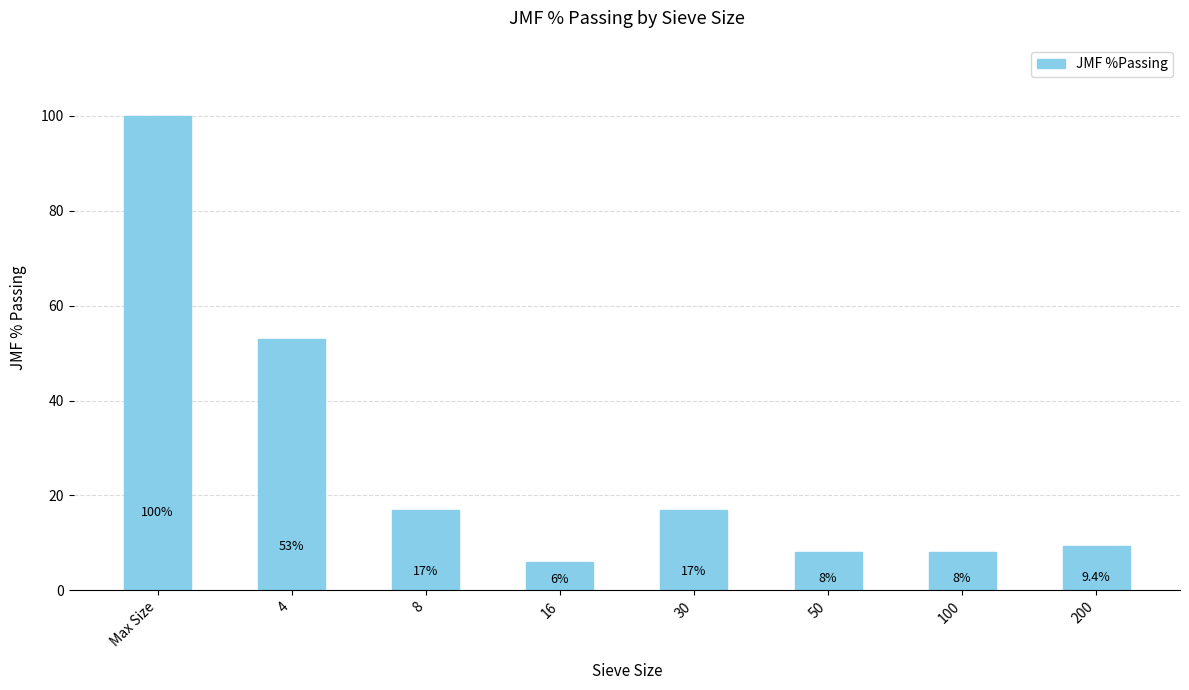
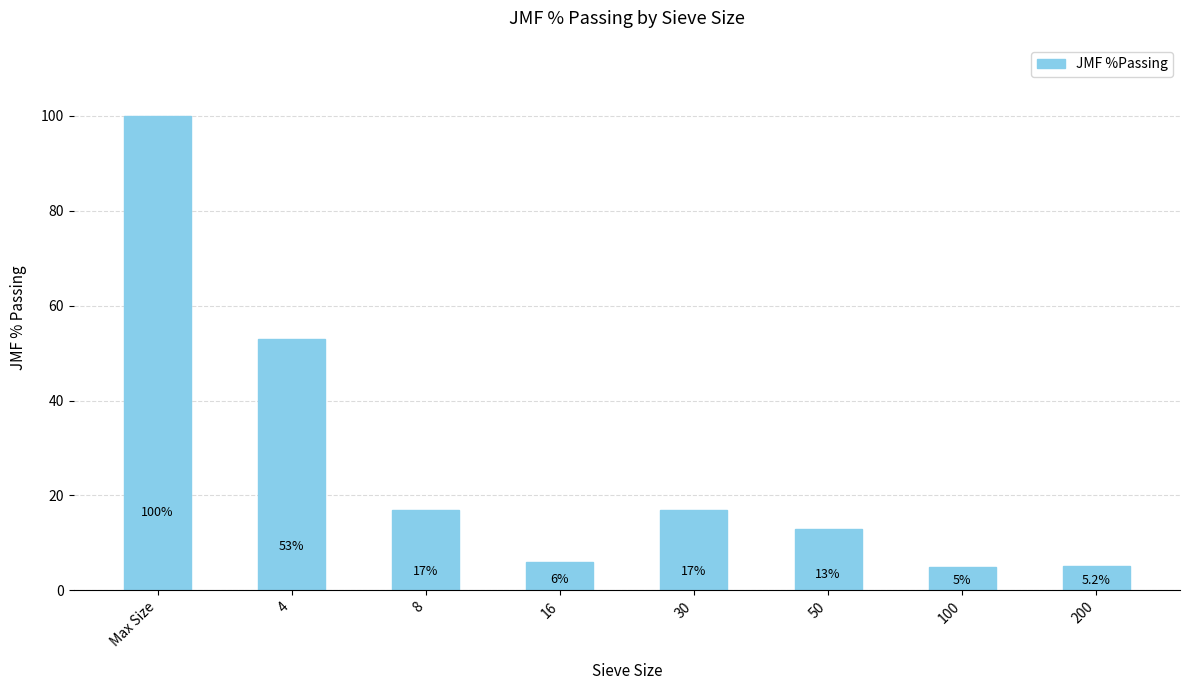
  {
    "Max Size": "100%",
    "4": "53%",
    "8": "17%",
    "16": "6%",
    "30": "17%",
-   "50": "8%",
-   "100": "8%",
-   "200": "9.4%"
+   "50": "13%",
+   "100": "5%",
+   "200": "5.2%"
  }
